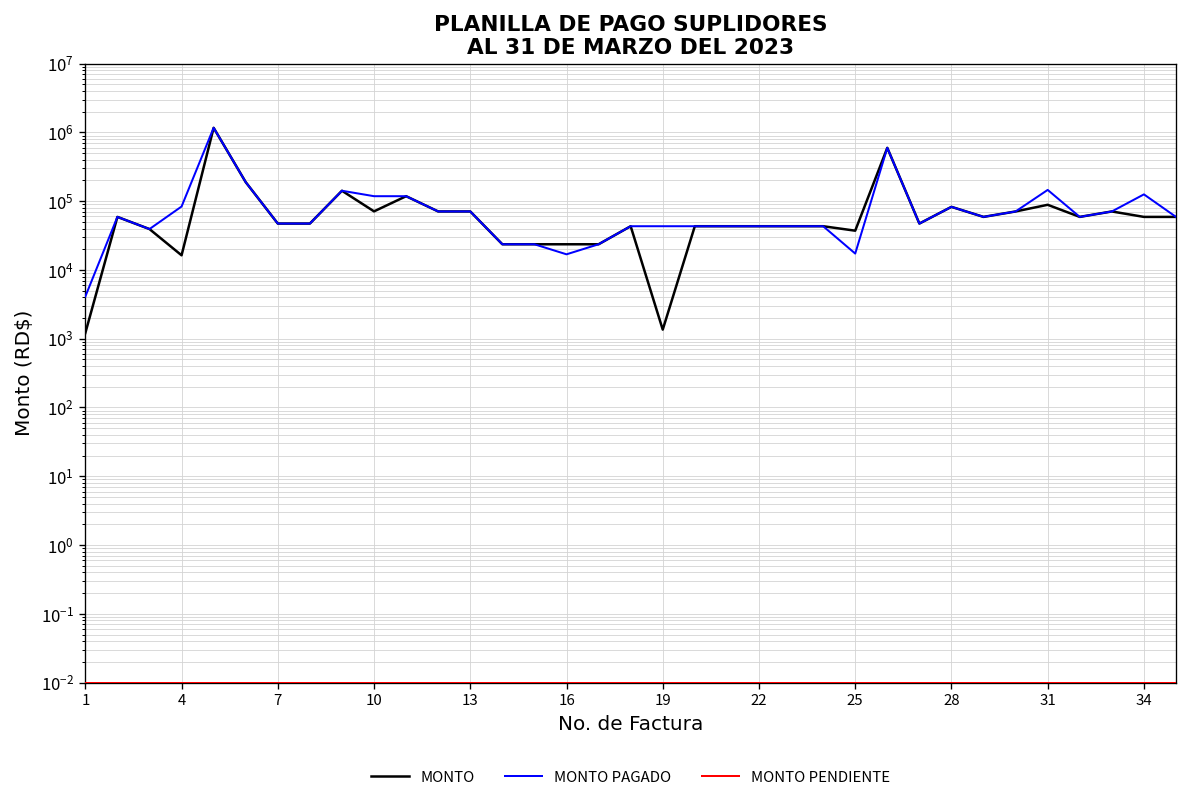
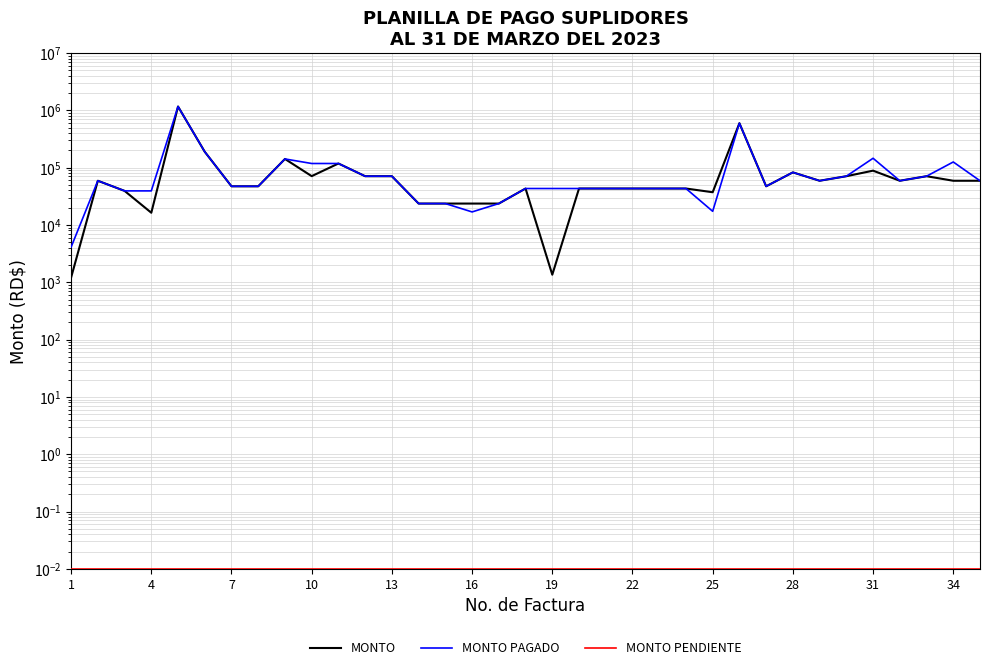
  {
    "MONTO": {
      "1": 1200,
      "4": 16000,
      "10": 70000,
      "16": 24000,
      "19": 1400,
      "25": 40000,
      "31": 90000,
      "34": 60000
    },
    "MONTO PAGADO": {
      "1": 4000,
-     "4": 80000,
+     "4": 40000,
      "10": 120000,
      "16": 17000,
      "19": 40000,
      "25": 17000,
      "31": 150000,
      "34": 130000
    },
    "MONTO PENDIENTE": {
      "1": 0.010,
      "4": 0.010,
      "7": 0.010,
      "10": 0.010,
      "13": 0.010,
      "16": 0.010,
      "19": 0.010,
      "22": 0.010,
      "25": 0.010,
      "28": 0.010,
      "31": 0.010,
      "34": 0.010
    }
  }
